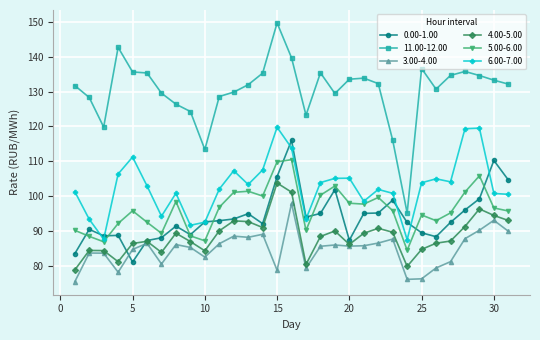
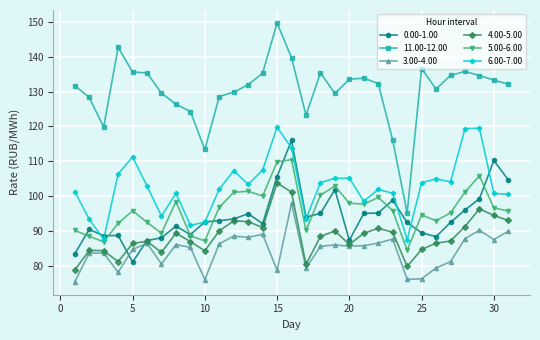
  {
    "0.00-1.00": {
      "5": 81,
      "15": 106,
      "20": 87,
      "25": 90,
      "30": 110
    },
    "3.00-4.00": {
      "5": 85,
-     "10": 83,
+     "10": 76,
      "15": 79,
      "25": 76,
-     "30": 93
+     "30": 88
    }
  }
